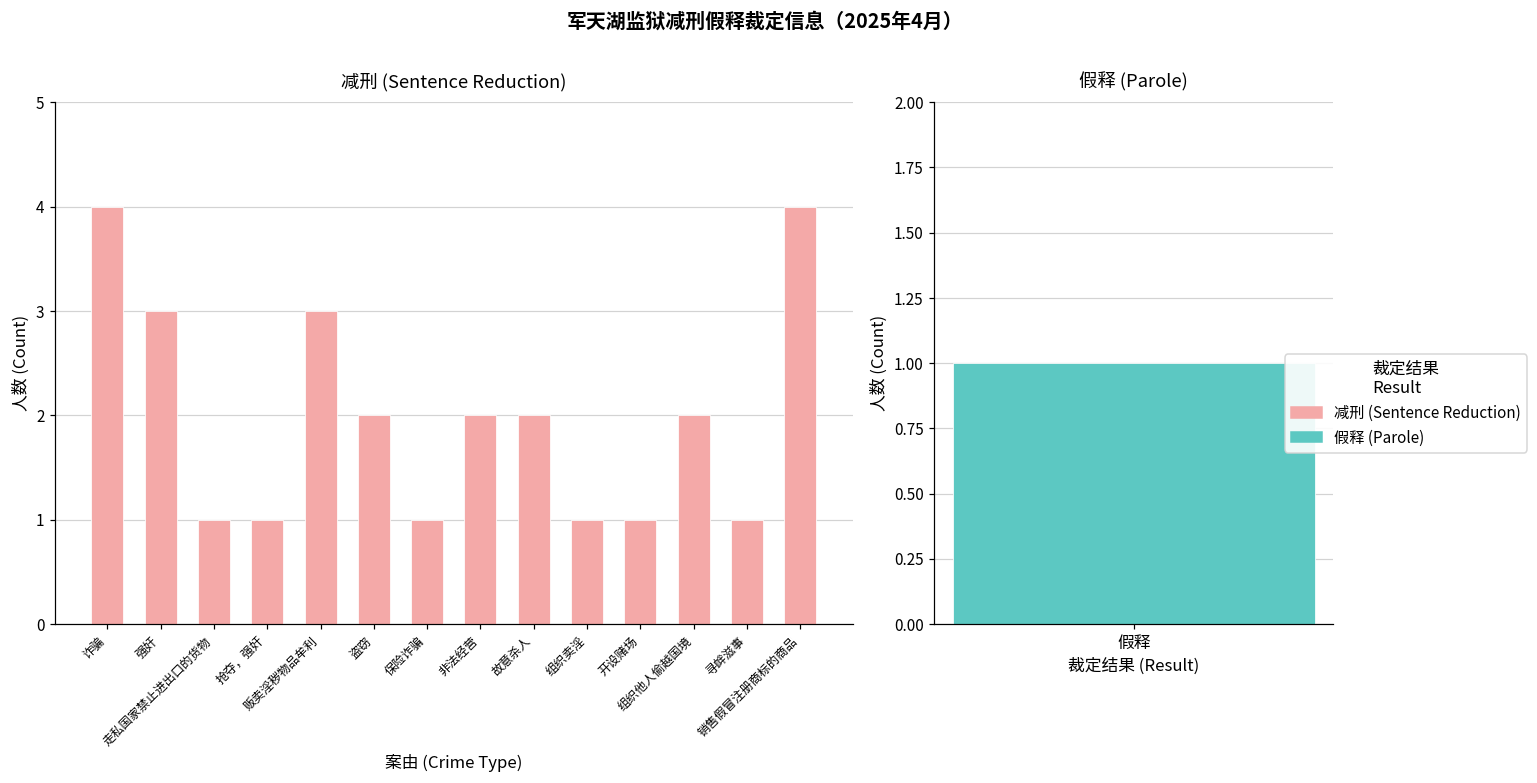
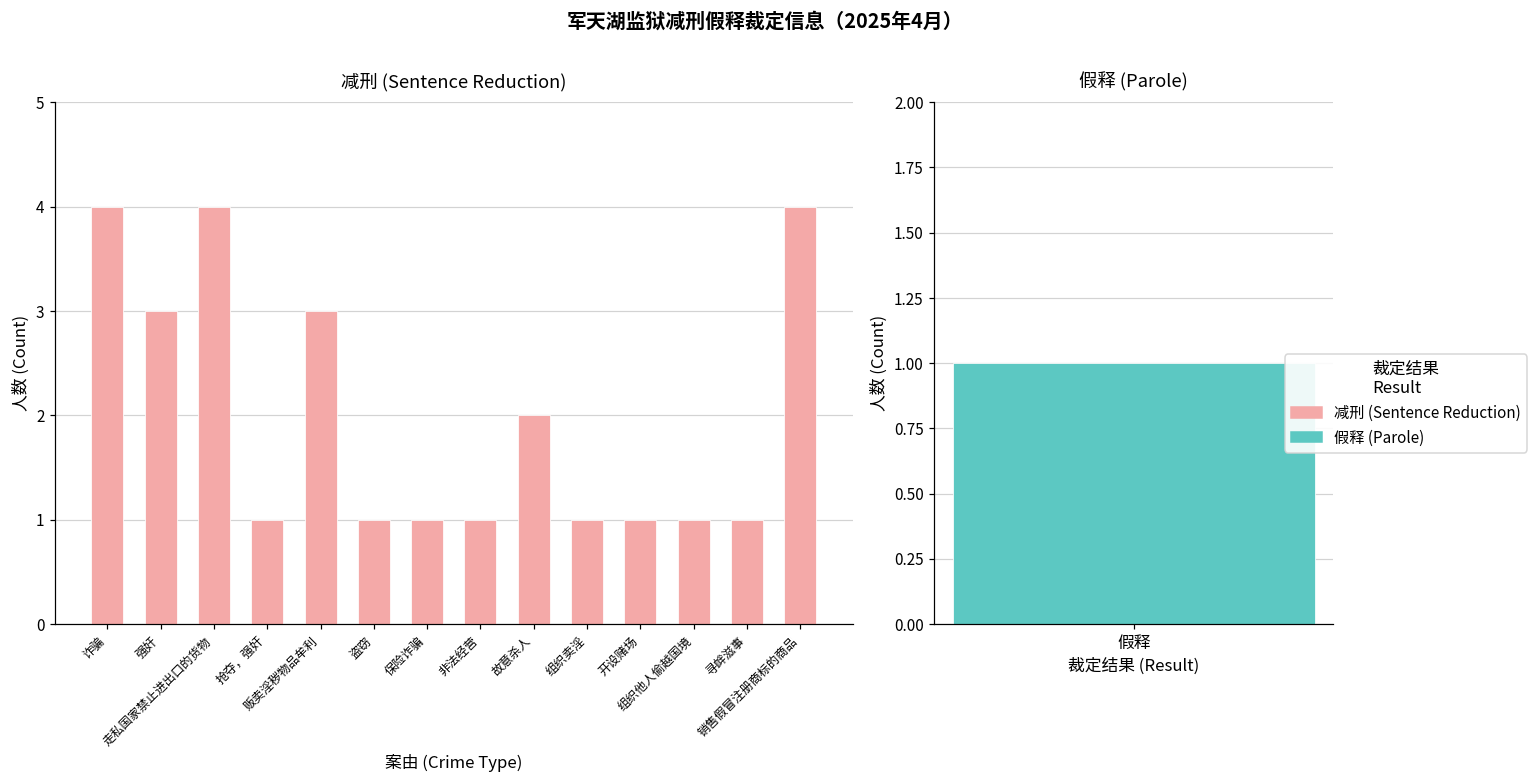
  {
    "减刑 (Sentence Reduction)": {
      "诈骗": 4,
      "强奸": 3,
-     "走私国家禁止进出口的货物": 1,
+     "走私国家禁止进出口的货物": 4,
      "抢夺，强奸": 1,
      "贩卖淫秽物品牟利": 3,
-     "盗窃": 2,
+     "盗窃": 1,
      "保险诈骗": 1,
-     "非法经营": 2,
+     "非法经营": 1,
      "故意杀人": 2,
      "组织卖淫": 1,
      "开设赌场": 1,
-     "组织他人偷越国境": 2,
+     "组织他人偷越国境": 1,
      "寻衅滋事": 1,
      "销售假冒注册商标的商品": 4
    },
    "假释 (Parole)": {
      "假释": 1.00
    }
  }
